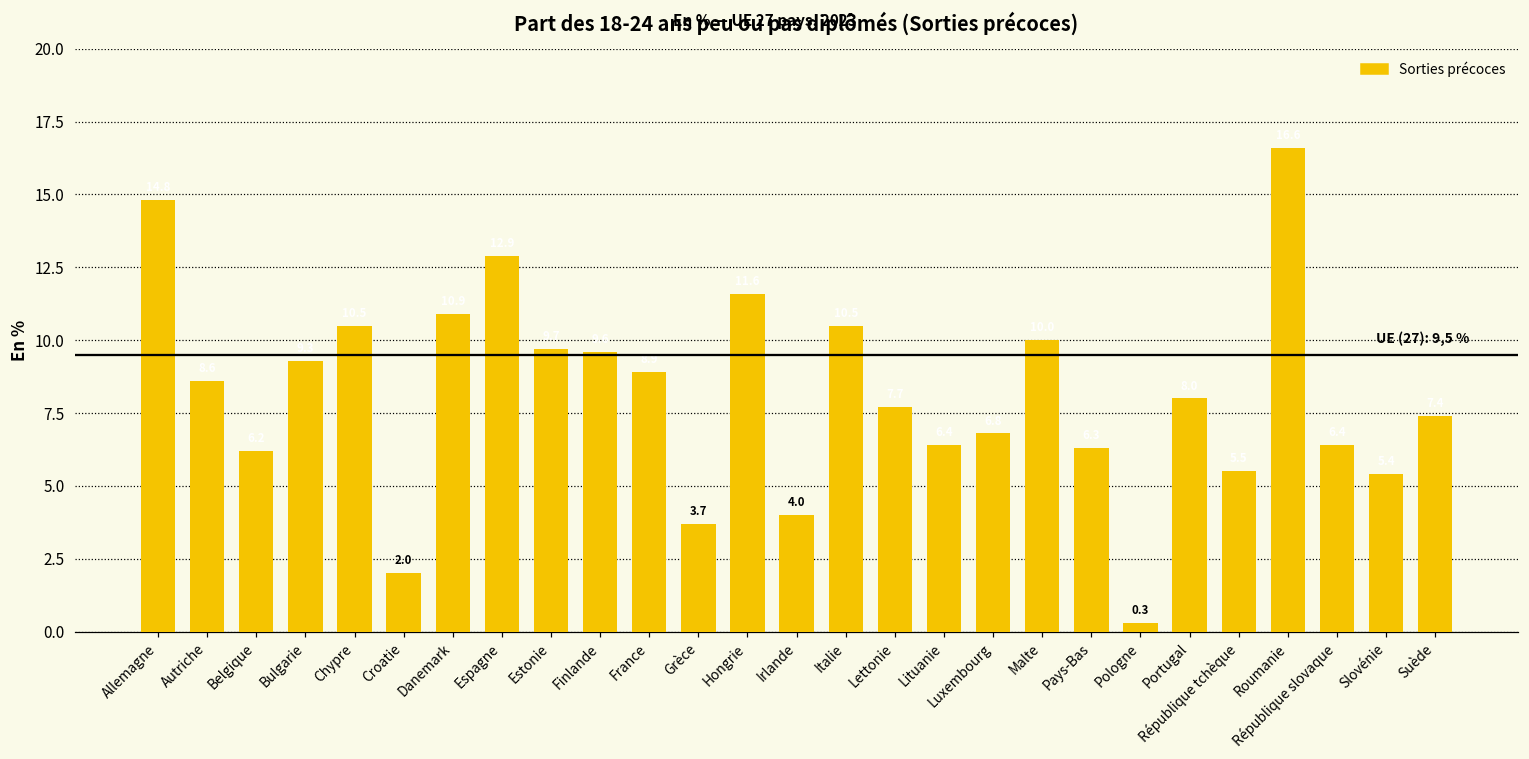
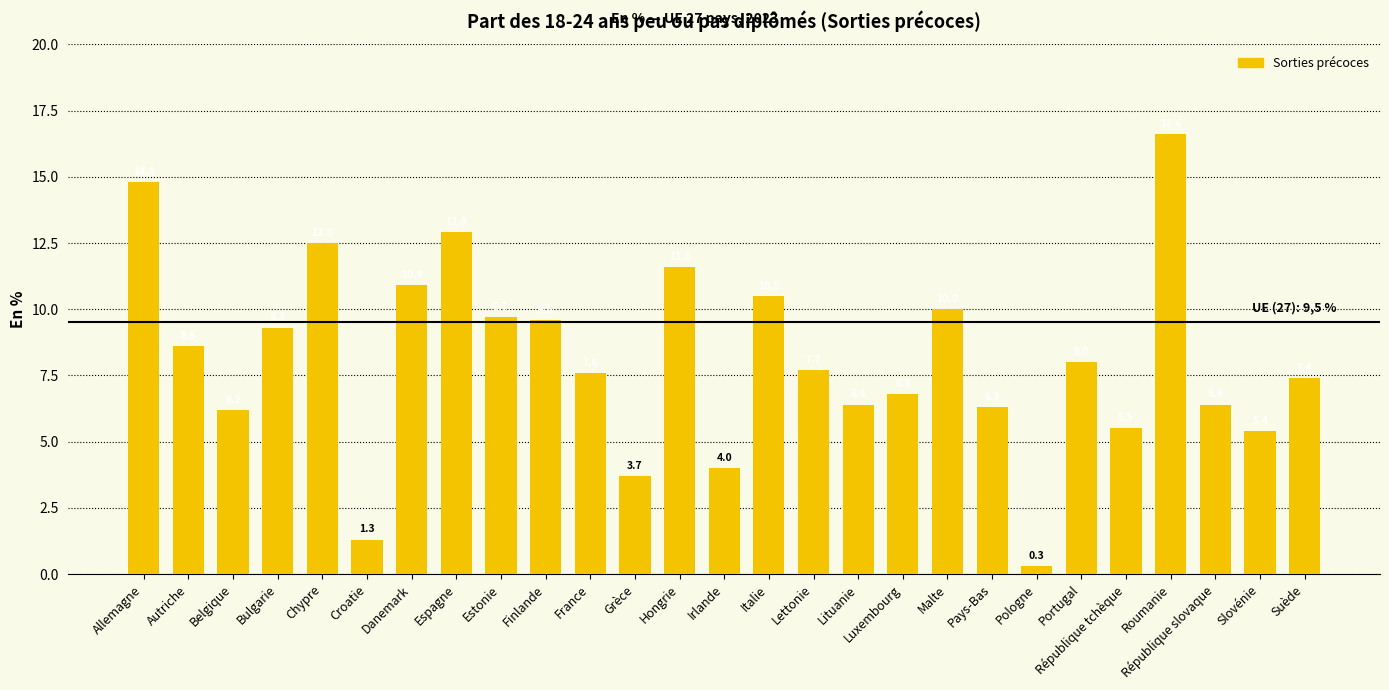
  {
-   "Chypre": 10.5,
-   "Croatie": 2.0,
-   "France": 8.9,
+   "Chypre": 12.5,
+   "Croatie": 1.3,
+   "France": 7.6,
    "Grèce": 3.7,
    "Irlande": 4.0,
    "Pologne": 0.3
  }
